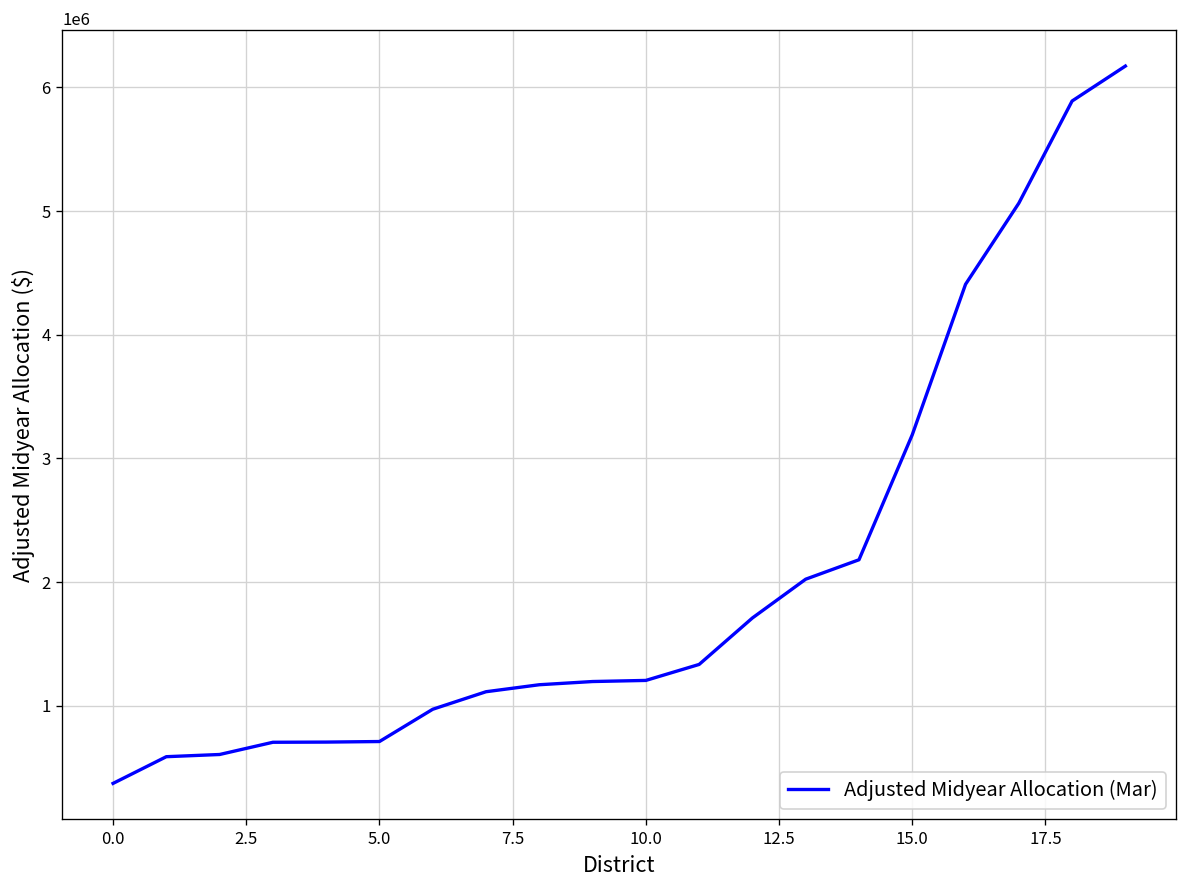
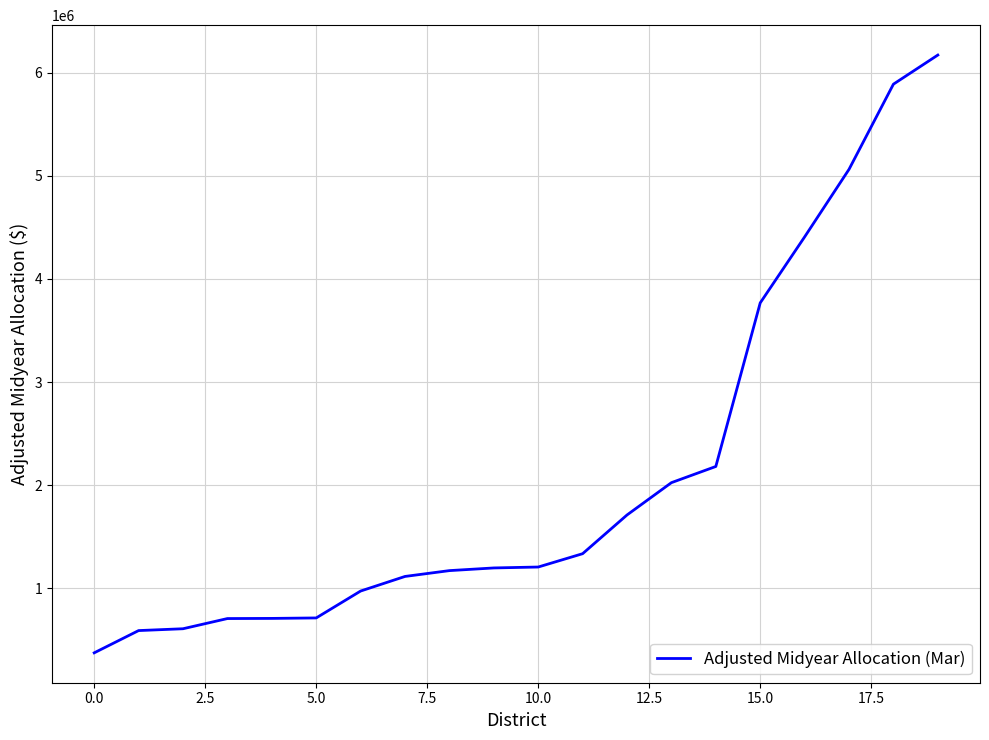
  {
    "0.0": 370000,
    "5.0": 710000,
    "10.0": 1210000,
-   "15.0": 3190000
+   "15.0": 3770000
  }
